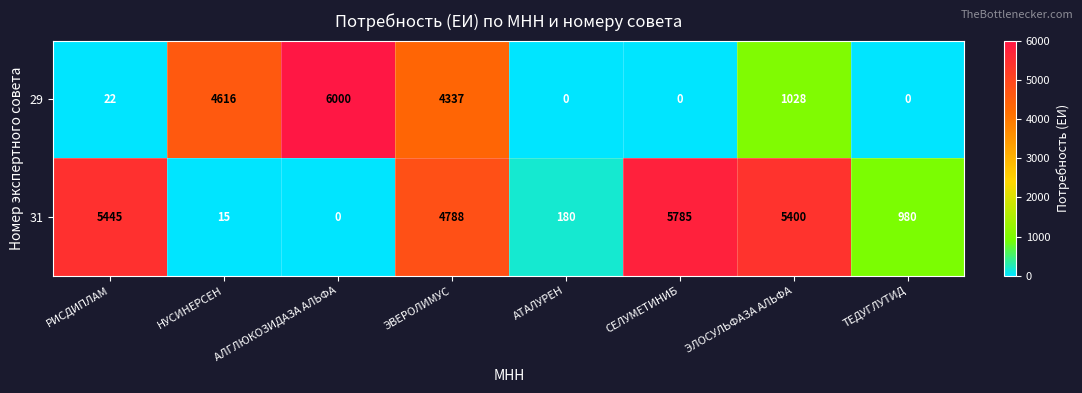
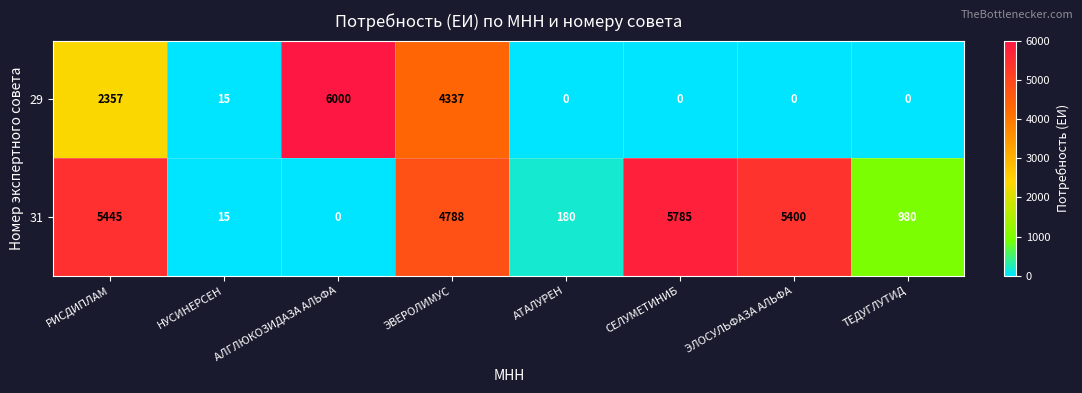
  {
    "29": {
-     "РИСДИПЛАМ": 22,
-     "НУСИНЕРСЕН": 4616,
+     "РИСДИПЛАМ": 2357,
+     "НУСИНЕРСЕН": 15,
      "АЛГЛЮКОЗИДАЗА АЛЬФА": 6000,
      "ЭВЕРОЛИМУС": 4337,
      "АТАЛУРЕН": 0,
      "СЕЛУМЕТИНИБ": 0,
-     "ЭЛОСУЛЬФАЗА АЛЬФА": 1028,
+     "ЭЛОСУЛЬФАЗА АЛЬФА": 0,
      "ТЕДУГЛУТИД": 0
    },
    "31": {
      "РИСДИПЛАМ": 5445,
      "НУСИНЕРСЕН": 15,
      "АЛГЛЮКОЗИДАЗА АЛЬФА": 0,
      "ЭВЕРОЛИМУС": 4788,
      "АТАЛУРЕН": 180,
      "СЕЛУМЕТИНИБ": 5785,
      "ЭЛОСУЛЬФАЗА АЛЬФА": 5400,
      "ТЕДУГЛУТИД": 980
    }
  }
